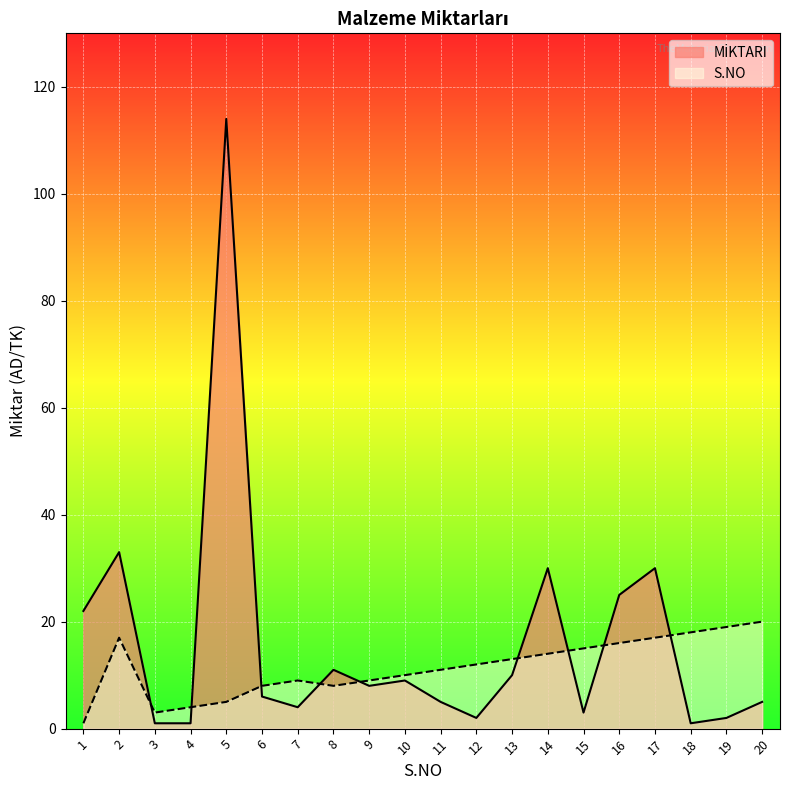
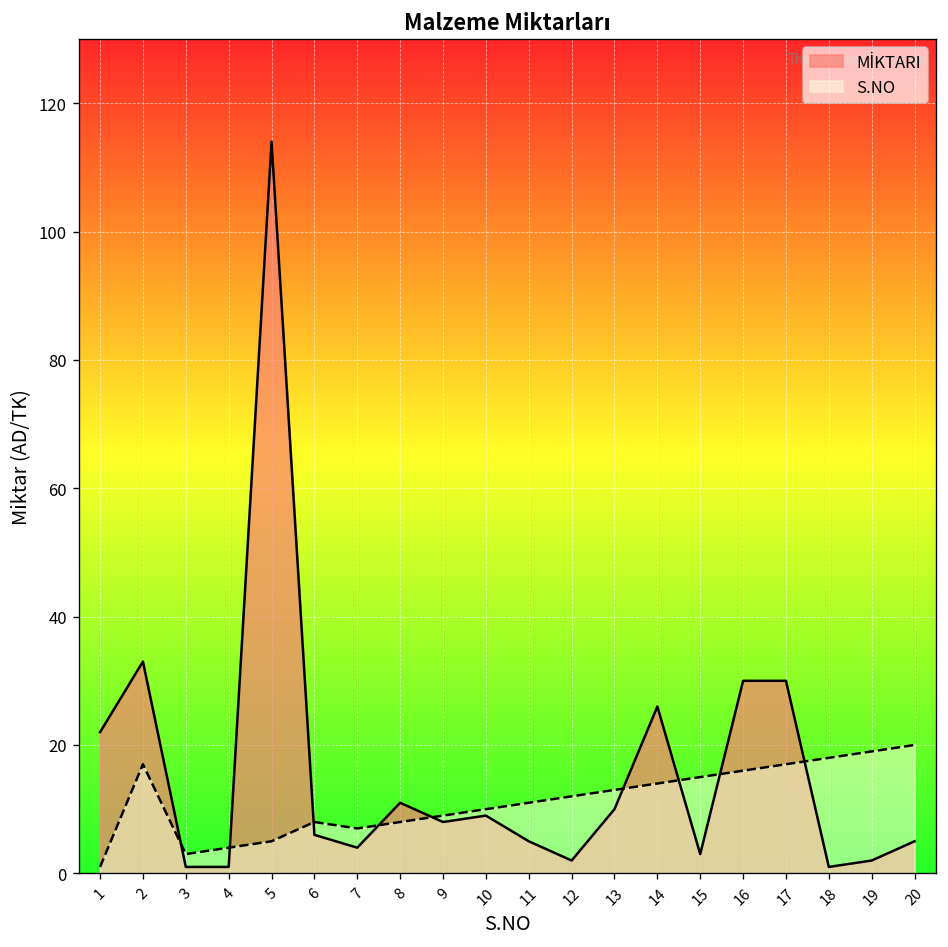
  {
    "MİKTARI": {
      "1": 22,
      "2": 33,
      "3": 1,
      "4": 1,
      "5": 114,
      "6": 6,
      "7": 4,
      "8": 11,
      "9": 8,
      "10": 9,
      "11": 5,
      "12": 2,
      "13": 10,
-     "14": 30,
+     "14": 26,
      "15": 3,
-     "16": 25,
+     "16": 30,
      "17": 30,
      "18": 1,
      "19": 2,
      "20": 5
    },
    "S.NO": {
      "1": 1,
      "2": 17,
      "3": 3,
      "4": 4,
      "5": 5,
      "6": 8,
-     "7": 9,
+     "7": 7,
      "8": 8,
      "9": 9,
      "10": 10,
      "11": 11,
      "12": 12,
      "13": 13,
      "14": 14,
      "15": 15,
      "16": 16,
      "17": 17,
      "18": 18,
      "19": 19,
      "20": 20
    }
  }
